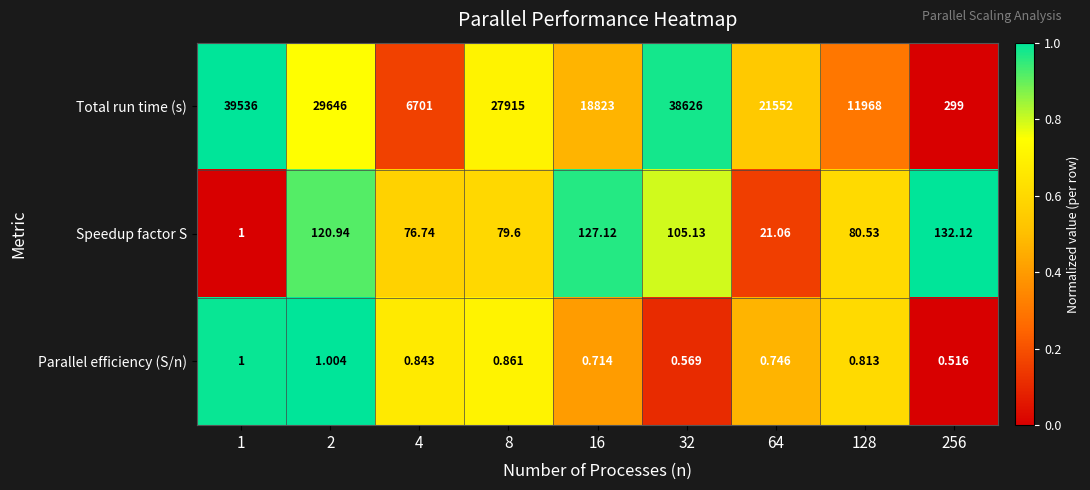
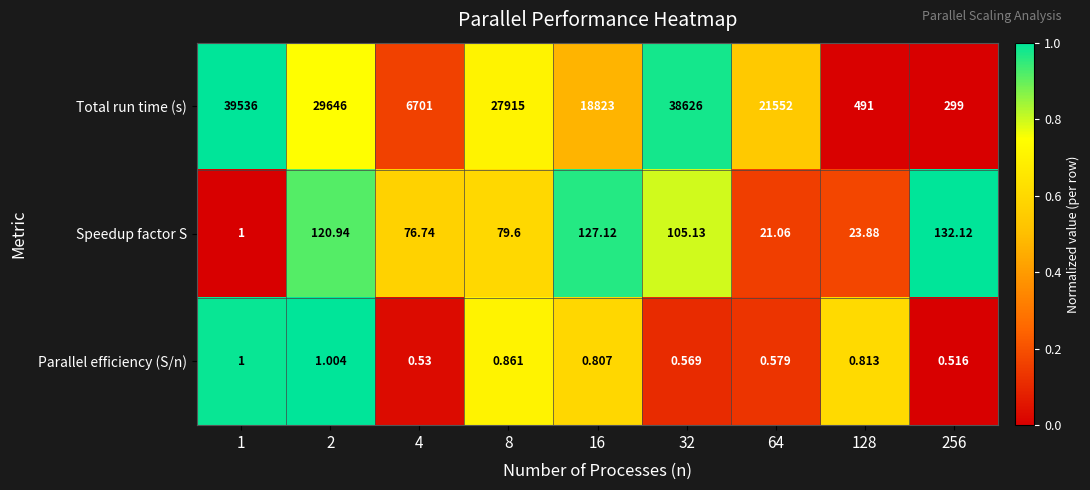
  {
    "Total run time (s)": {
      "1": 39536,
      "2": 29646,
      "4": 6701,
      "8": 27915,
      "16": 18823,
      "32": 38626,
      "64": 21552,
-     "128": 11968,
+     "128": 491,
      "256": 299
    },
    "Speedup factor S": {
      "1": 1,
      "2": 120.94,
      "4": 76.74,
      "8": 79.6,
      "16": 127.12,
      "32": 105.13,
      "64": 21.06,
-     "128": 80.53,
+     "128": 23.88,
      "256": 132.12
    },
    "Parallel efficiency (S/n)": {
      "1": 1,
      "2": 1.004,
-     "4": 0.843,
+     "4": 0.53,
      "8": 0.861,
-     "16": 0.714,
+     "16": 0.807,
      "32": 0.569,
-     "64": 0.746,
+     "64": 0.579,
      "128": 0.813,
      "256": 0.516
    }
  }
